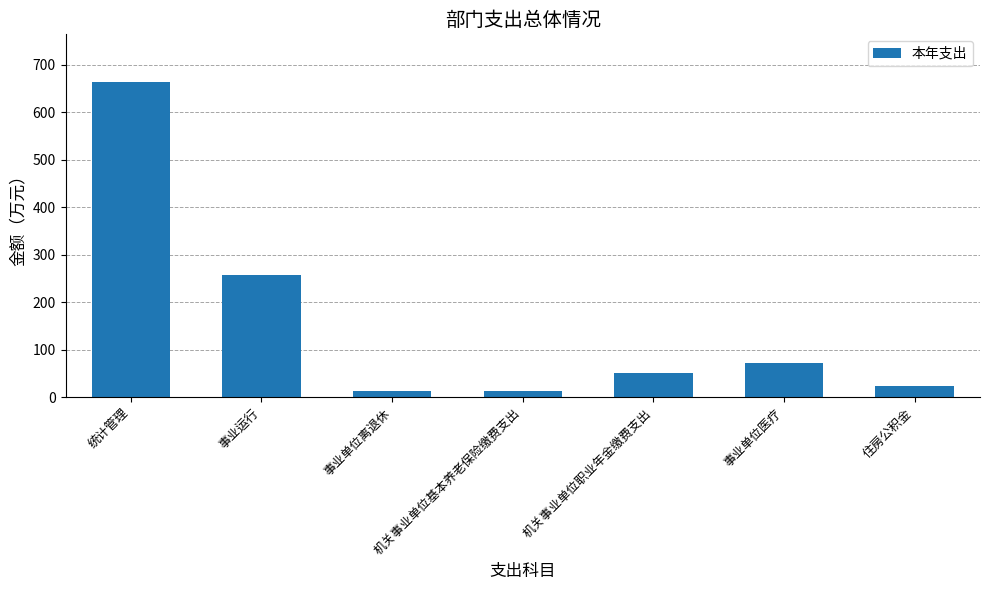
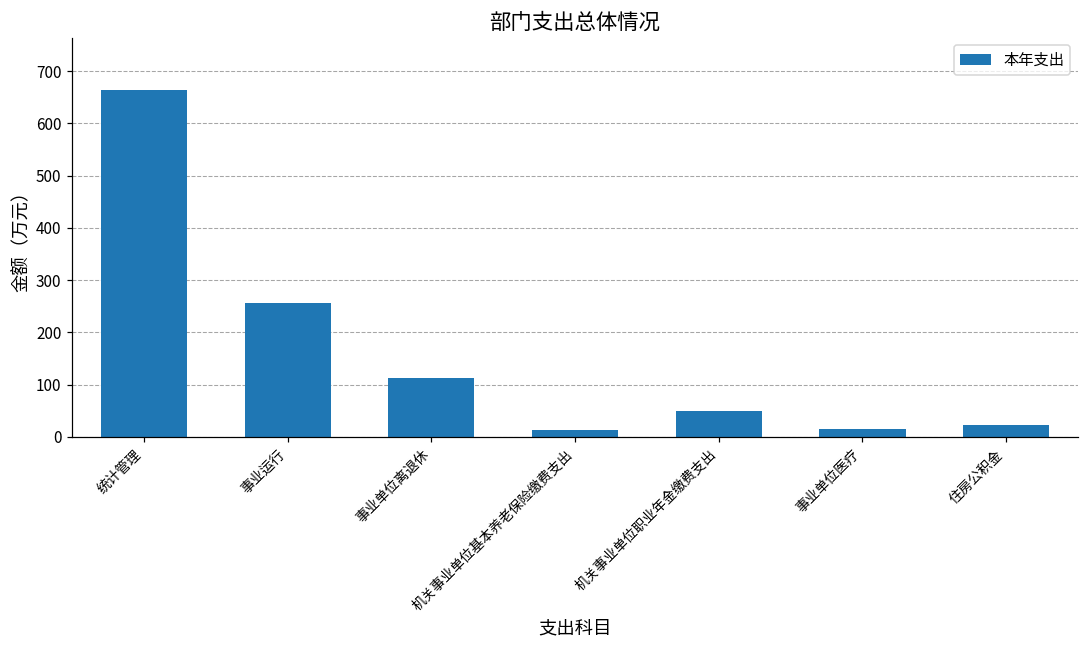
  {
    "统计管理": 660,
    "事业运行": 260,
-   "事业单位离退休": 10,
+   "事业单位离退休": 110,
    "机关事业单位基本养老保险缴费支出": 10,
    "机关事业单位职业年金缴费支出": 50,
-   "事业单位医疗": 70,
+   "事业单位医疗": 10,
    "住房公积金": 20
  }
